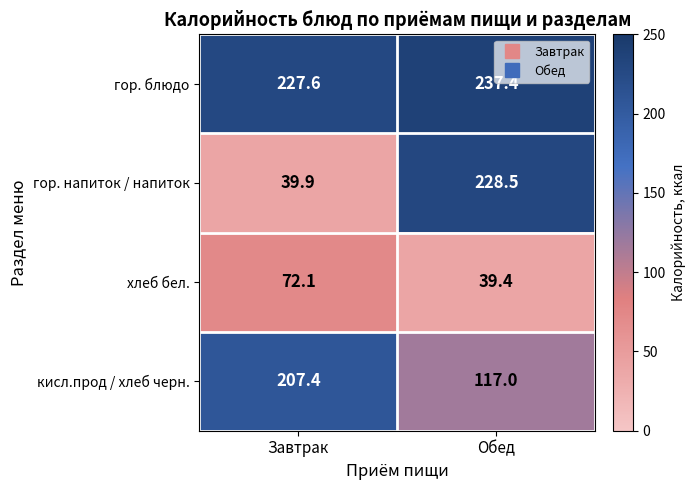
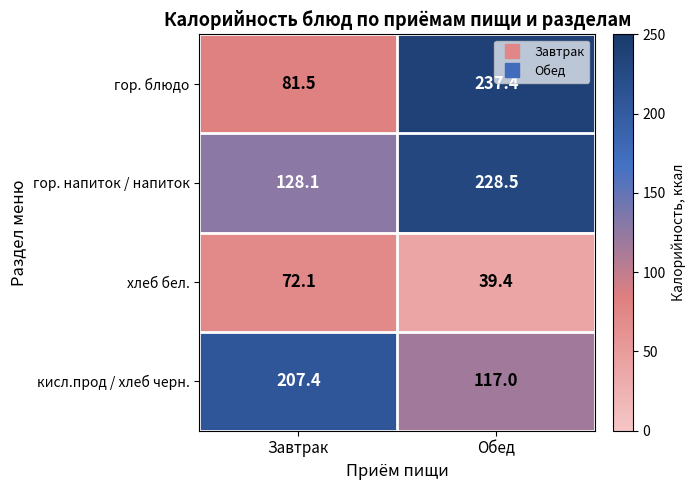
  {
    "гор. блюдо": {
-     "Завтрак": 227.6
+     "Завтрак": 81.5
    },
    "гор. напиток / напиток": {
-     "Завтрак": 39.9,
+     "Завтрак": 128.1,
      "Обед": 228.5
    },
    "хлеб бел.": {
      "Завтрак": 72.1,
      "Обед": 39.4
    },
    "кисл.прод / хлеб черн.": {
      "Завтрак": 207.4,
      "Обед": 117.0
    }
  }
